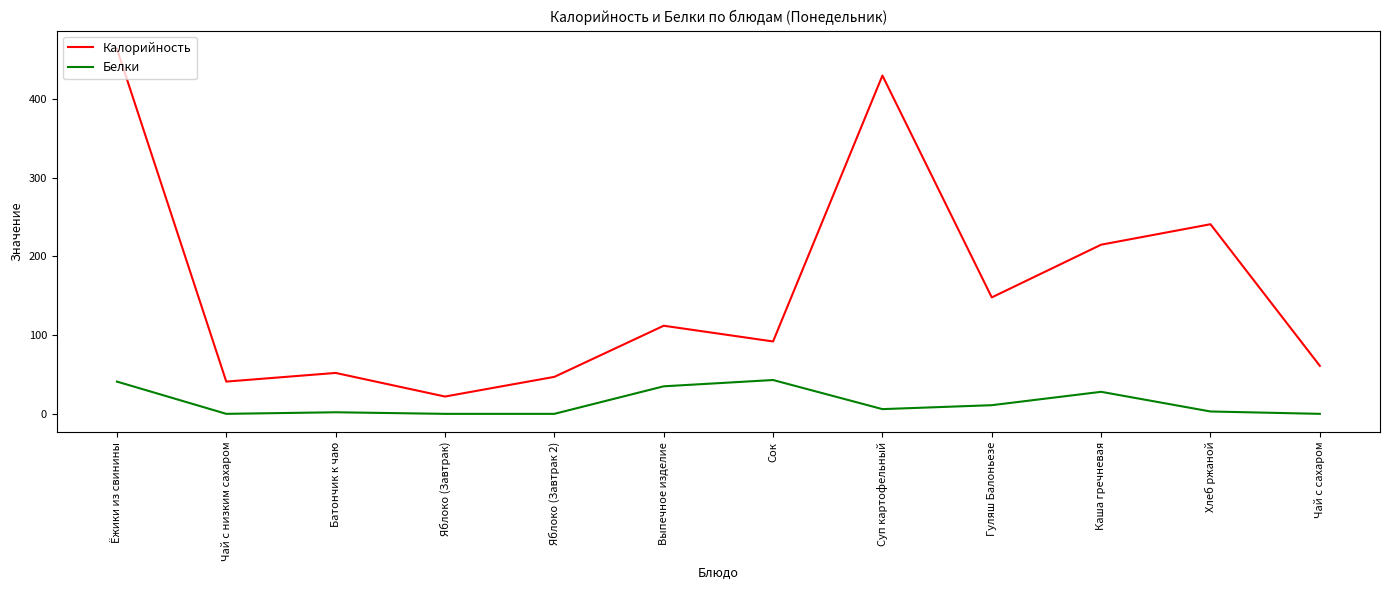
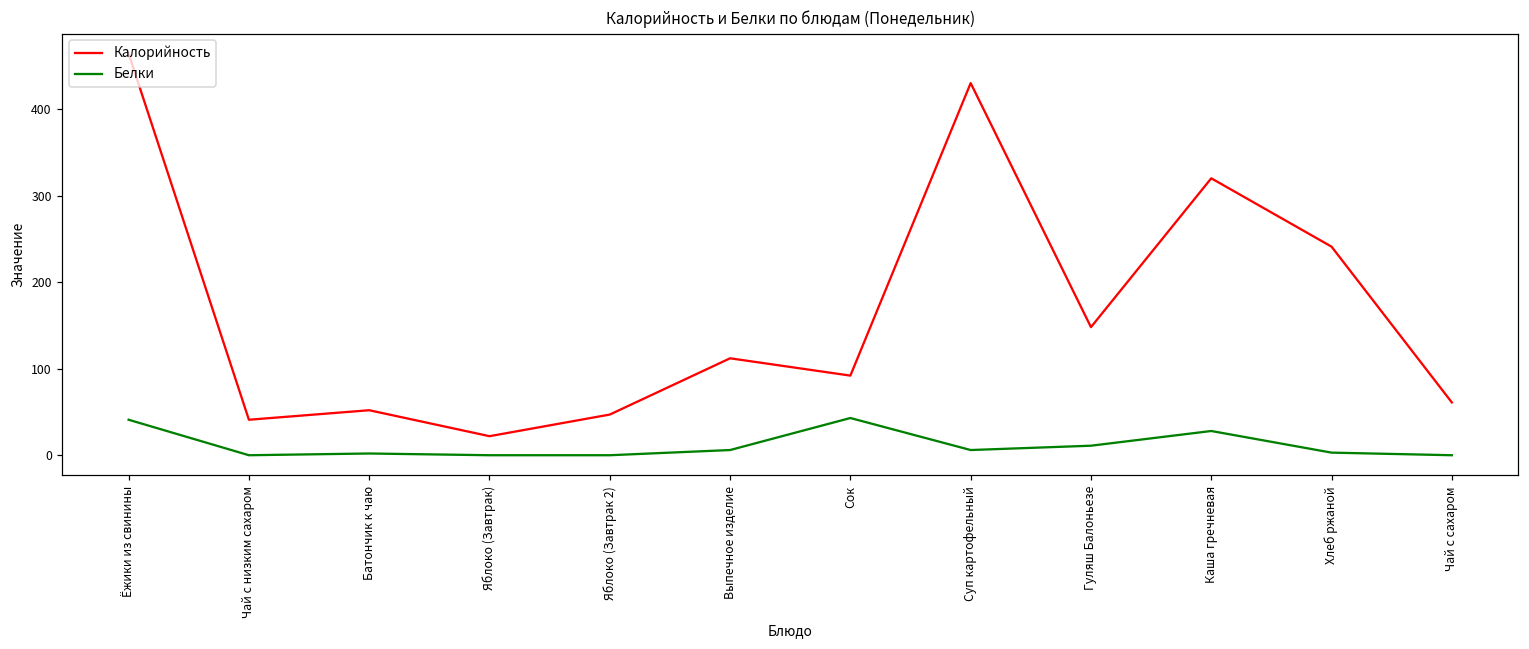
  {
    "Калорийность": {
      "Чай с низким сахаром": 40,
      "Батончик к чаю": 50,
      "Яблоко (Завтрак)": 20,
      "Яблоко (Завтрак 2)": 50,
      "Выпечное изделие": 110,
      "Сок": 90,
      "Суп картофельный": 430,
      "Гуляш Балоньезе": 150,
-     "Каша гречневая": 220,
+     "Каша гречневая": 320,
      "Хлеб ржаной": 240,
      "Чай с сахаром": 60
    },
    "Белки": {
      "Ёжики из свинины": 40,
      "Чай с низким сахаром": 0,
      "Батончик к чаю": 0,
      "Яблоко (Завтрак)": 0,
      "Яблоко (Завтрак 2)": 0,
-     "Выпечное изделие": 40,
+     "Выпечное изделие": 10,
      "Сок": 40,
      "Суп картофельный": 10,
      "Гуляш Балоньезе": 10,
      "Каша гречневая": 30,
      "Хлеб ржаной": 0,
      "Чай с сахаром": 0
    }
  }
